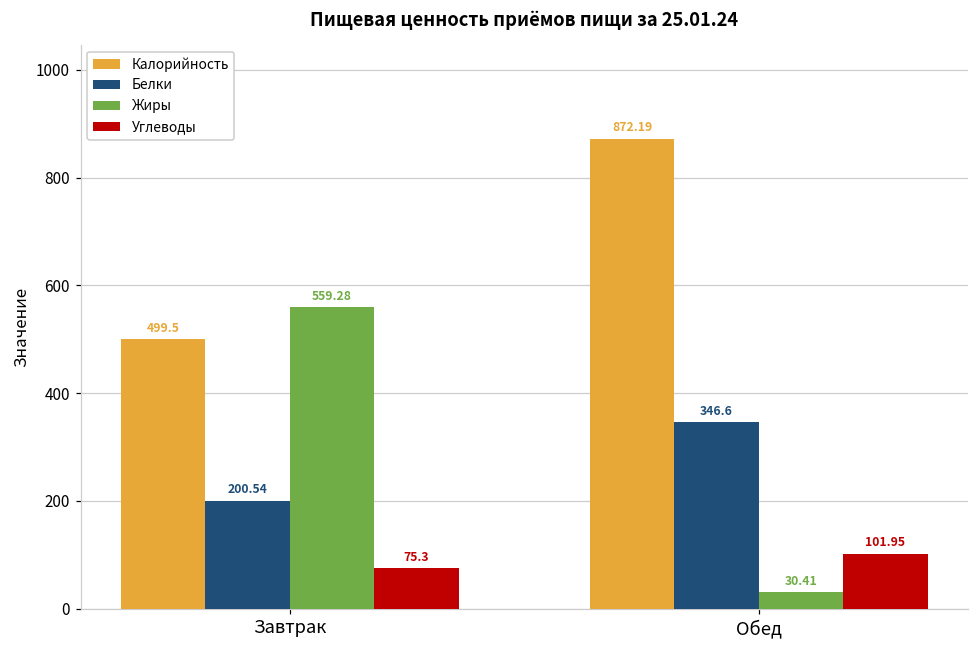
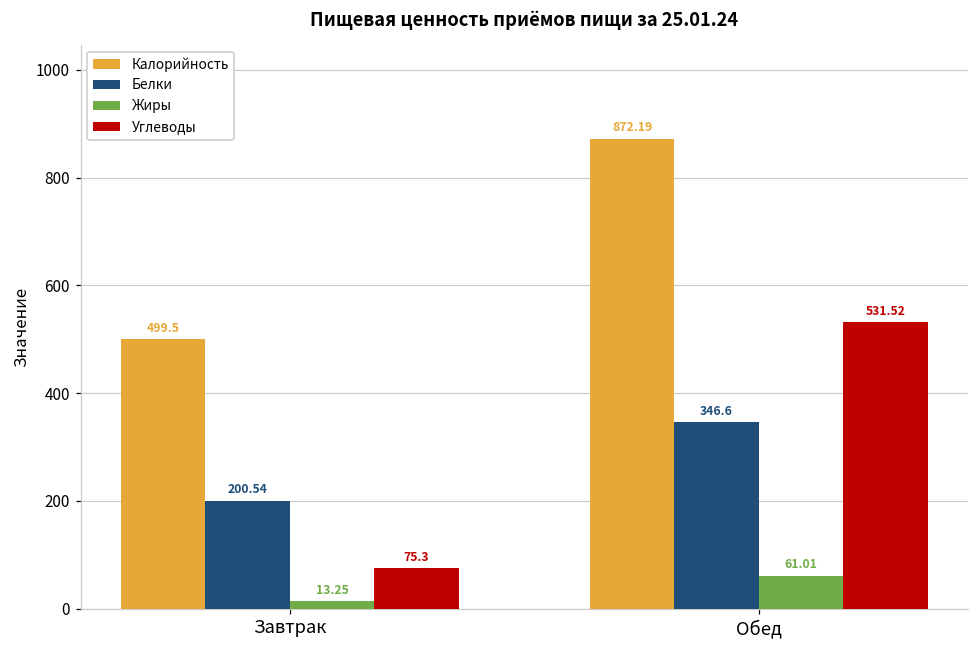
  {
    "Калорийность": {
      "Завтрак": 499.5,
      "Обед": 872.19
    },
    "Белки": {
      "Завтрак": 200.54,
      "Обед": 346.6
    },
    "Жиры": {
-     "Завтрак": 559.28,
-     "Обед": 30.41
+     "Завтрак": 13.25,
+     "Обед": 61.01
    },
    "Углеводы": {
      "Завтрак": 75.3,
-     "Обед": 101.95
+     "Обед": 531.52
    }
  }
